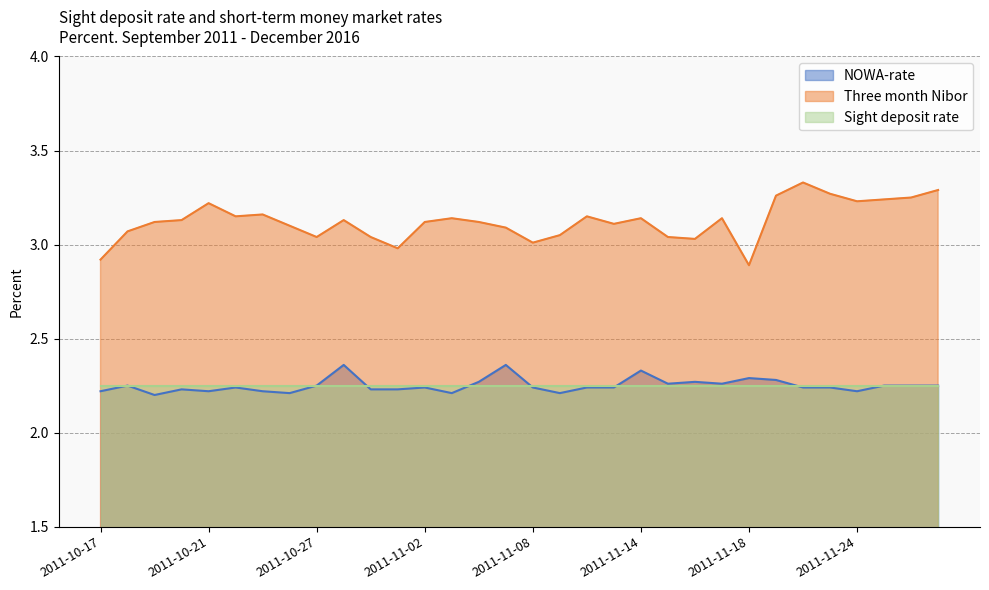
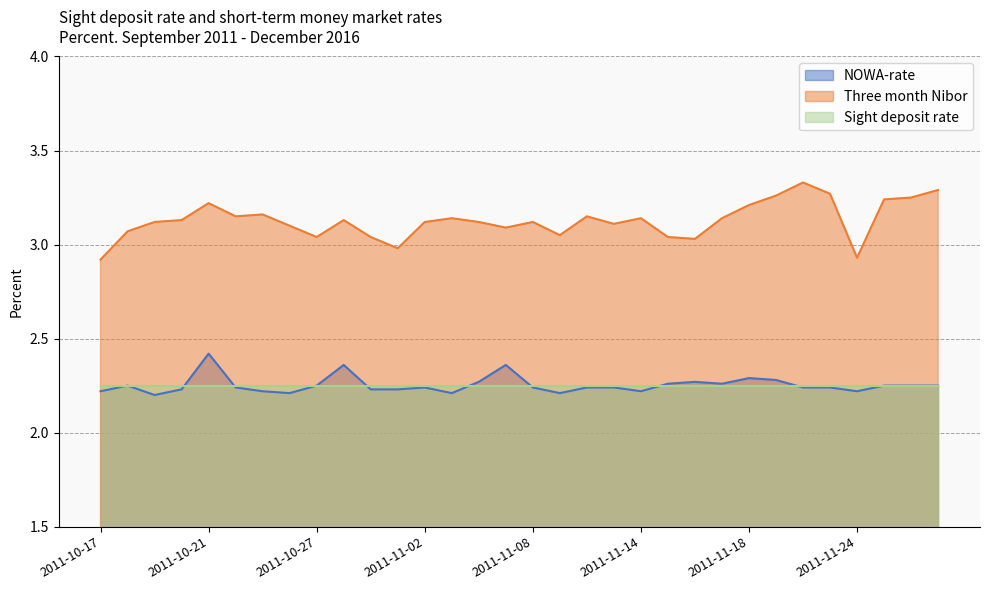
  {
    "NOWA-rate": {
      "2011-10-17": 2.22,
-     "2011-10-21": 2.22,
-     "2011-11-14": 2.33,
+     "2011-10-21": 2.42,
+     "2011-11-14": 2.22,
      "2011-11-18": 2.29,
      "2011-11-24": 2.22
    },
    "Three month Nibor": {
      "2011-10-17": 2.92,
      "2011-10-21": 3.22,
      "2011-10-27": 3.04,
      "2011-11-02": 3.12,
-     "2011-11-08": 3.01,
+     "2011-11-08": 3.12,
      "2011-11-14": 3.14,
-     "2011-11-18": 2.89,
-     "2011-11-24": 3.23
+     "2011-11-18": 3.21,
+     "2011-11-24": 2.93
    },
    "Sight deposit rate": {
      "2011-10-17": 2.25,
      "2011-10-21": 2.25,
      "2011-11-14": 2.25,
      "2011-11-18": 2.25,
      "2011-11-24": 2.25
    }
  }
